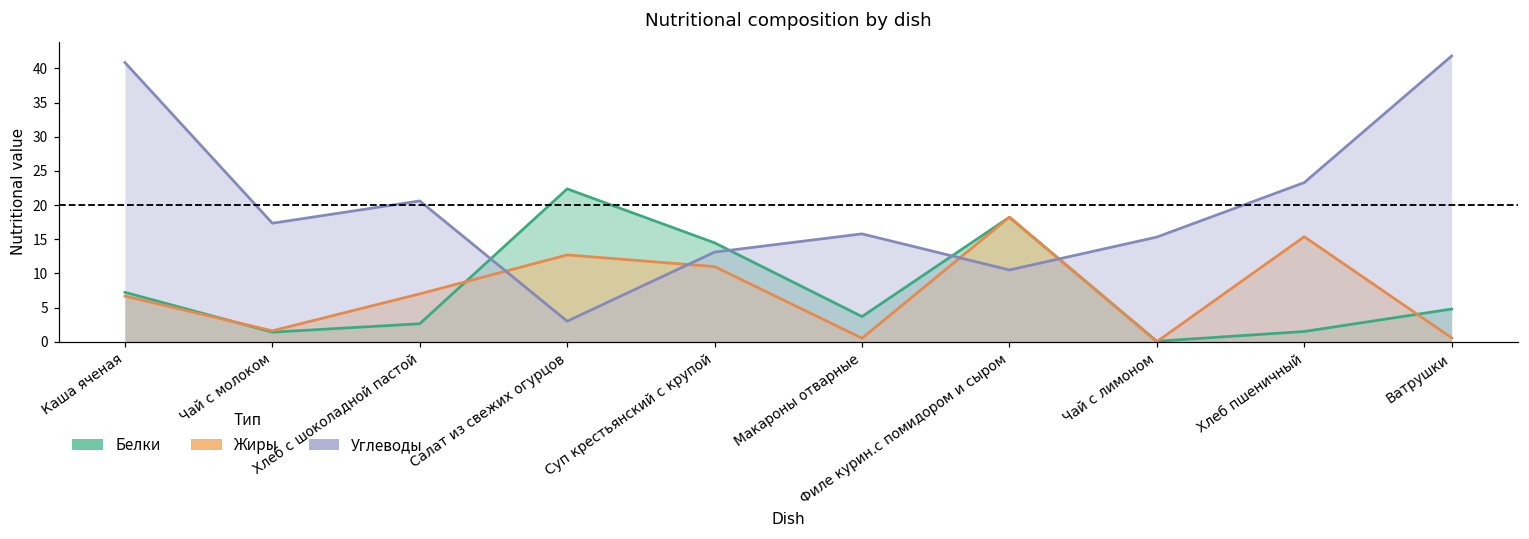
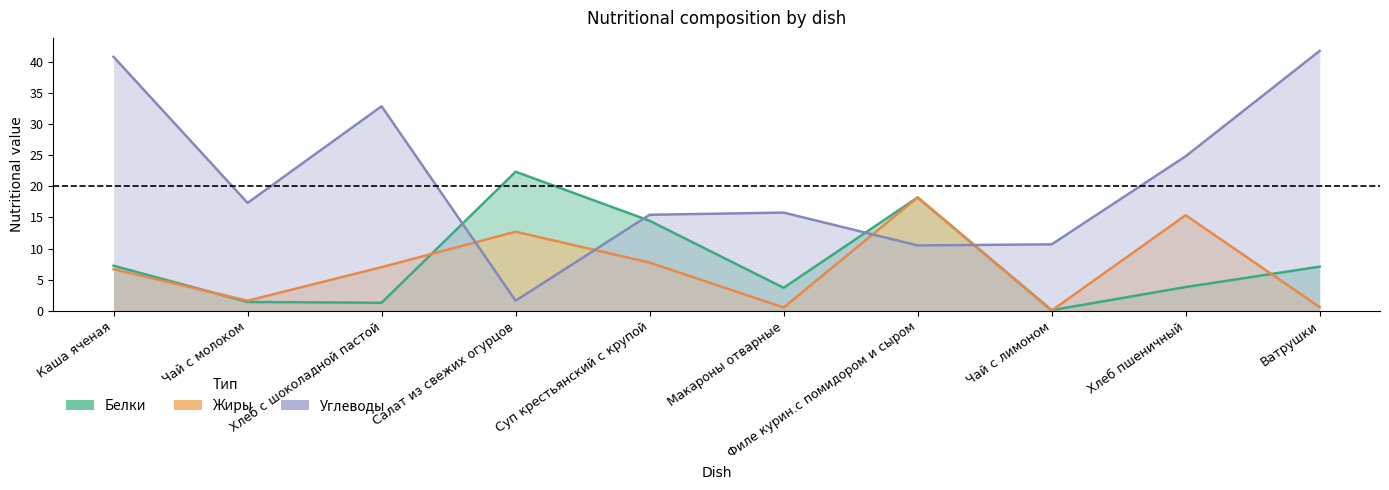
  {
    "Белки": {
      "Каша яченая": 7,
-     "Хлеб с шоколадной пастой": 3,
+     "Хлеб с шоколадной пастой": 1,
      "Салат из свежих огурцов": 22,
      "Суп крестьянский с крупой": 14,
      "Макароны отварные": 4,
-     "Хлеб пшеничный": 2,
-     "Ватрушки": 5
+     "Хлеб пшеничный": 4,
+     "Ватрушки": 7
    },
    "Жиры": {
      "Каша яченая": 7,
      "Хлеб с шоколадной пастой": 7,
      "Салат из свежих огурцов": 13,
-     "Суп крестьянский с крупой": 11,
+     "Суп крестьянский с крупой": 8,
      "Макароны отварные": 1,
      "Хлеб пшеничный": 15,
      "Ватрушки": 1
    },
    "Углеводы": {
      "Каша яченая": 41,
      "Чай с молоком": 17,
-     "Хлеб с шоколадной пастой": 21,
-     "Салат из свежих огурцов": 3,
-     "Суп крестьянский с крупой": 13,
+     "Хлеб с шоколадной пастой": 33,
+     "Салат из свежих огурцов": 2,
+     "Суп крестьянский с крупой": 15,
      "Макароны отварные": 16,
      "Филе курин.с помидором и сыром": 11,
-     "Чай с лимоном": 15,
-     "Хлеб пшеничный": 23,
+     "Чай с лимоном": 11,
+     "Хлеб пшеничный": 25,
      "Ватрушки": 42
    }
  }
